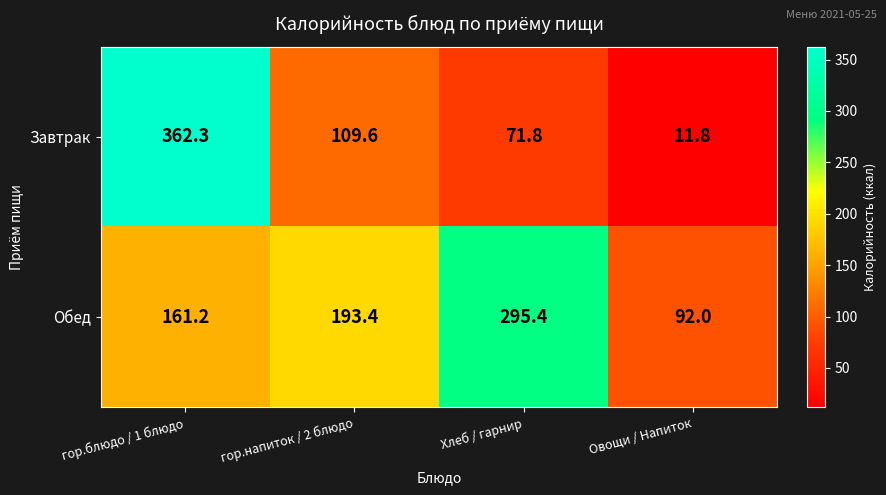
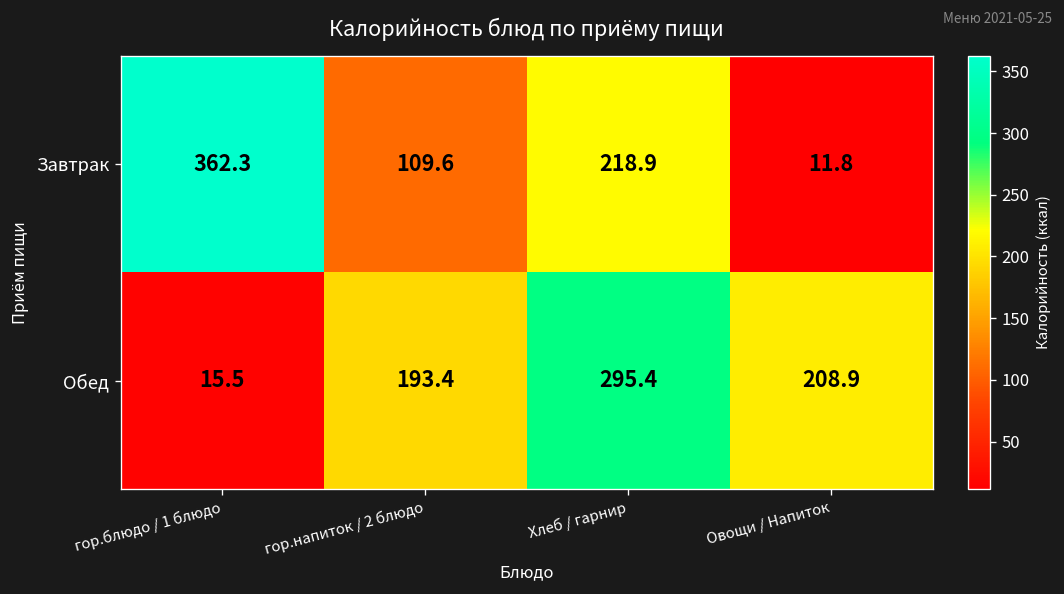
  {
    "Завтрак": {
      "гор.блюдо / 1 блюдо": 362.3,
      "гор.напиток / 2 блюдо": 109.6,
-     "Хлеб / гарнир": 71.8,
+     "Хлеб / гарнир": 218.9,
      "Овощи / Напиток": 11.8
    },
    "Обед": {
-     "гор.блюдо / 1 блюдо": 161.2,
+     "гор.блюдо / 1 блюдо": 15.5,
      "гор.напиток / 2 блюдо": 193.4,
      "Хлеб / гарнир": 295.4,
-     "Овощи / Напиток": 92.0
+     "Овощи / Напиток": 208.9
    }
  }
